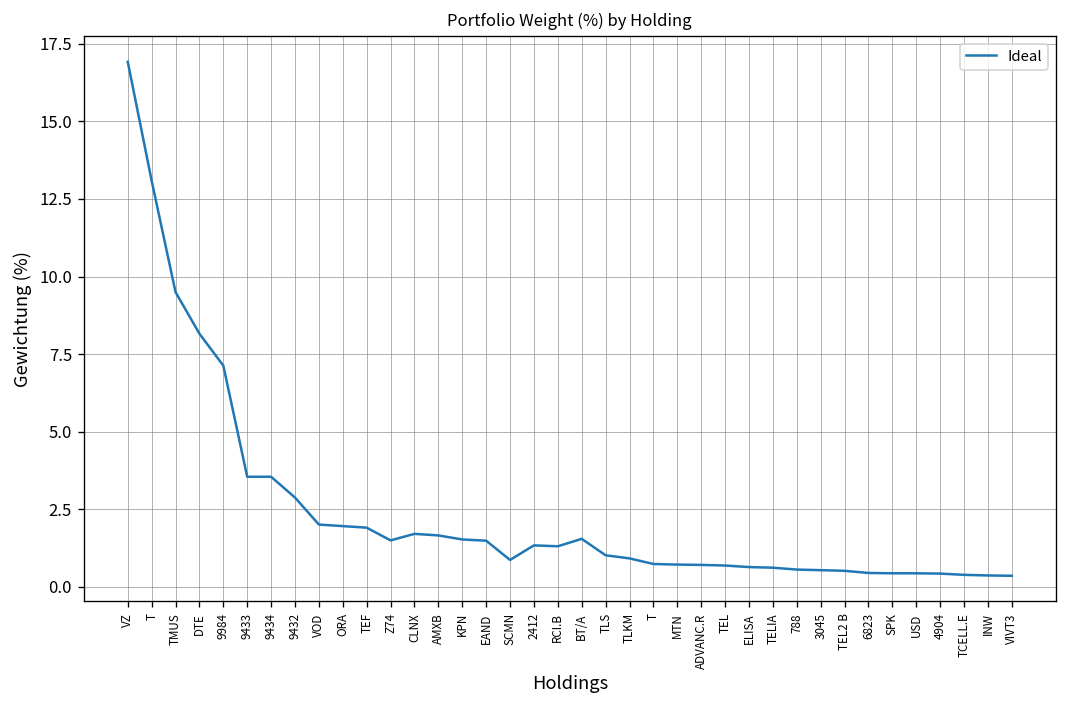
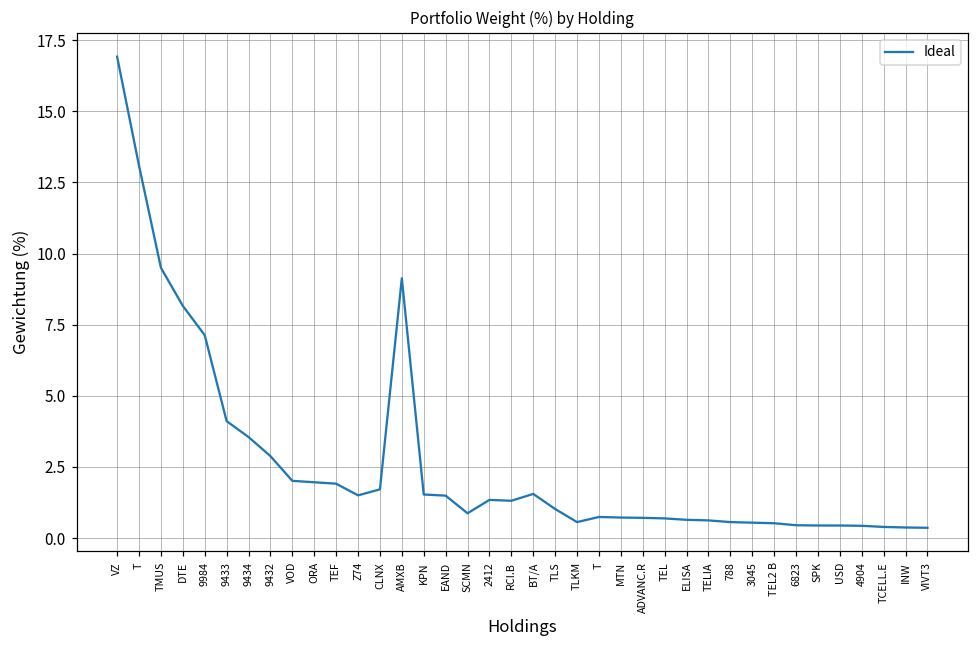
  {
    "VZ": 16.9,
    "TMUS": 9.5,
    "DTE": 8.2,
    "9984": 7.1,
-   "9433": 3.6,
+   "9433": 4.1,
    "9434": 3.6,
    "9432": 2.9,
    "VOD": 2.0,
    "ORA": 2.0,
    "TEF": 1.9,
    "Z74": 1.5,
    "CLNX": 1.7,
-   "AMXB": 1.7,
+   "AMXB": 9.1,
    "KPN": 1.5,
    "EAND": 1.5,
    "SCMN": 0.9,
    "2412": 1.3,
    "RCI.B": 1.3,
    "BT/A": 1.6,
    "TLS": 1.0,
-   "TLKM": 0.9,
+   "TLKM": 0.6,
    "MTN": 0.7,
    "ADVANC.R": 0.7,
    "TEL": 0.7,
    "ELISA": 0.6,
    "TELIA": 0.6,
    "788": 0.6,
    "3045": 0.5,
    "TEL2 B": 0.5,
    "6823": 0.5,
    "SPK": 0.4,
    "USD": 0.4,
    "4904": 0.4,
    "TCELL.E": 0.4,
    "INW": 0.4,
    "VIVT3": 0.4
  }
